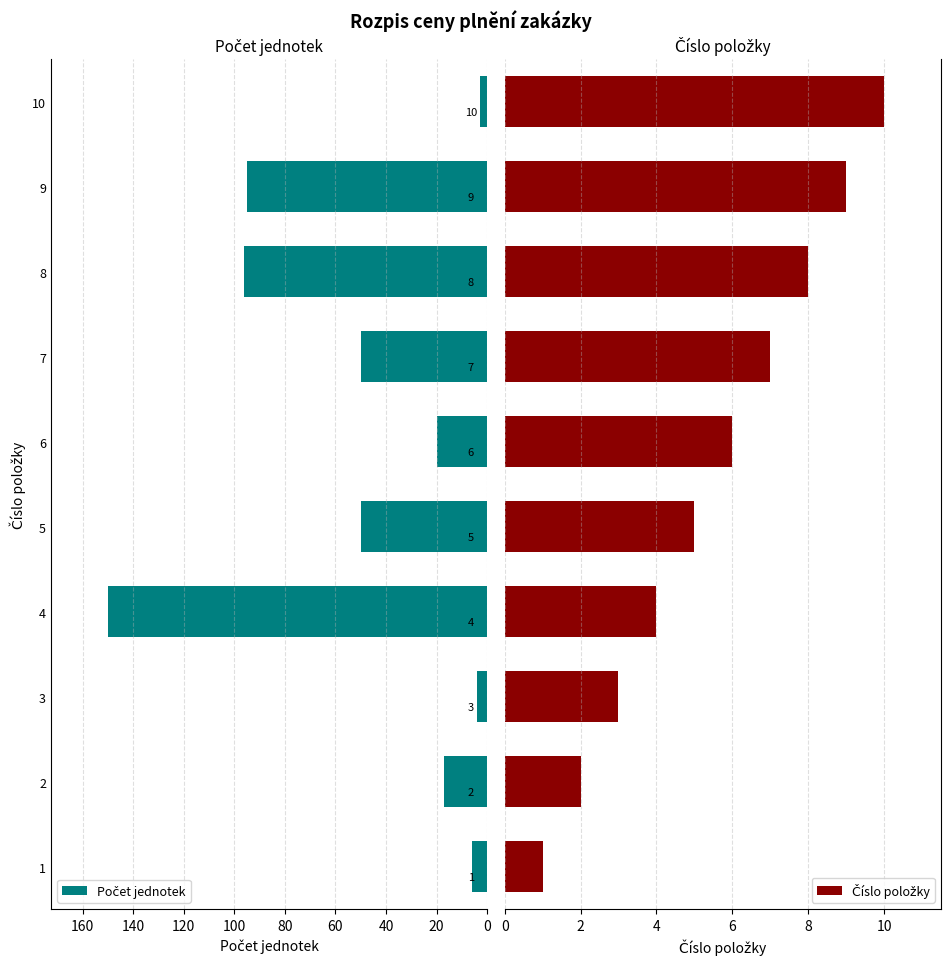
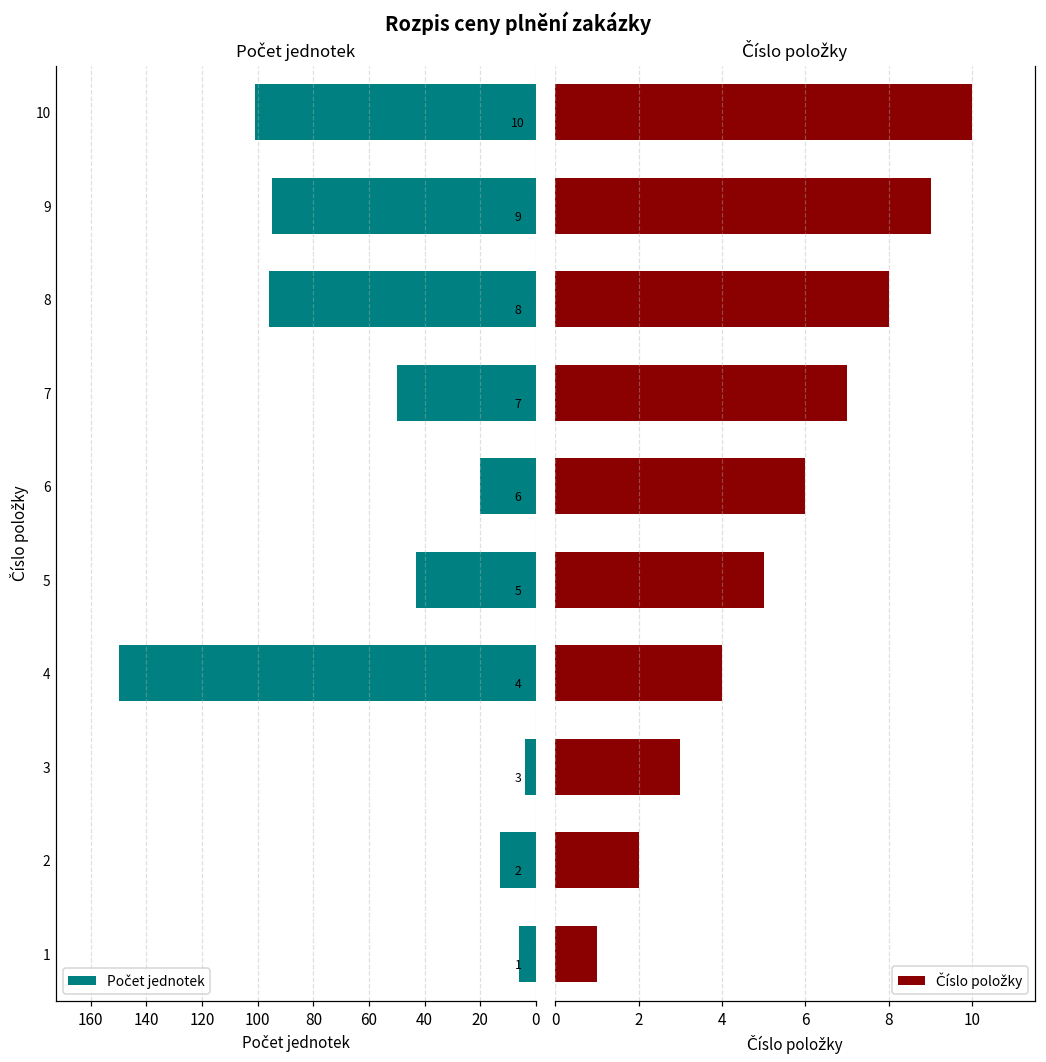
  {
    "Počet jednotek": {
-     "10": 3,
+     "10": 101,
      "9": 95,
      "8": 96,
      "7": 50,
      "6": 20,
-     "5": 50,
+     "5": 43,
      "4": 150,
      "3": 4,
-     "2": 17,
+     "2": 13,
      "1": 6
    }
  }
